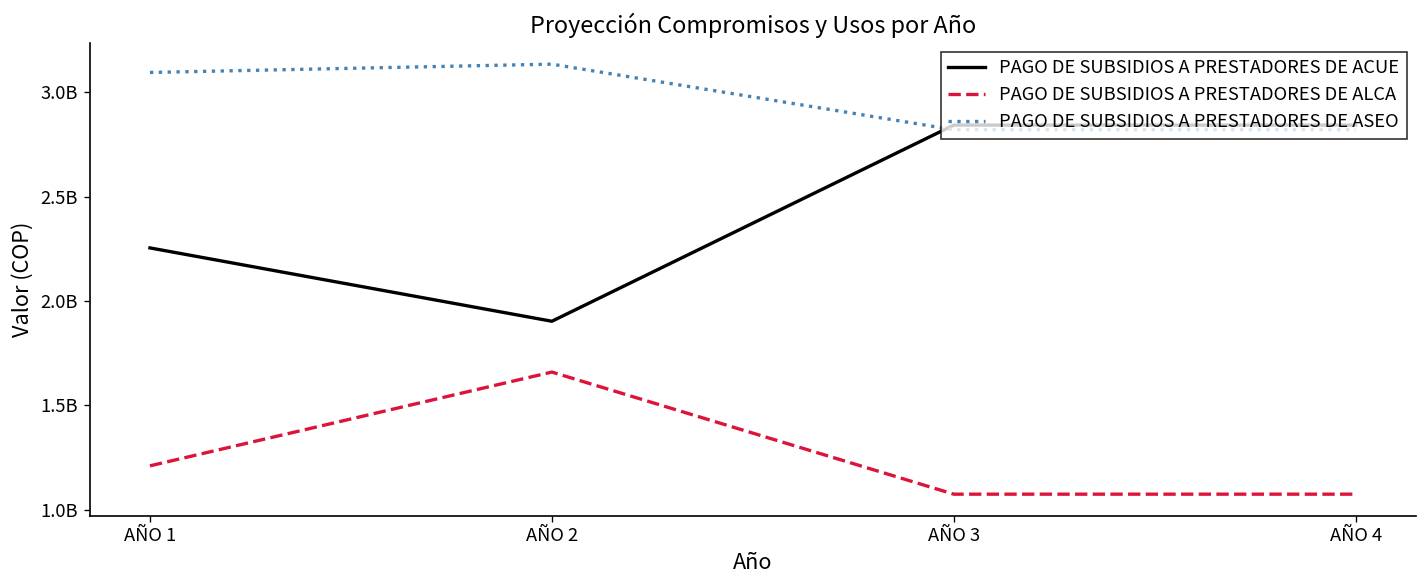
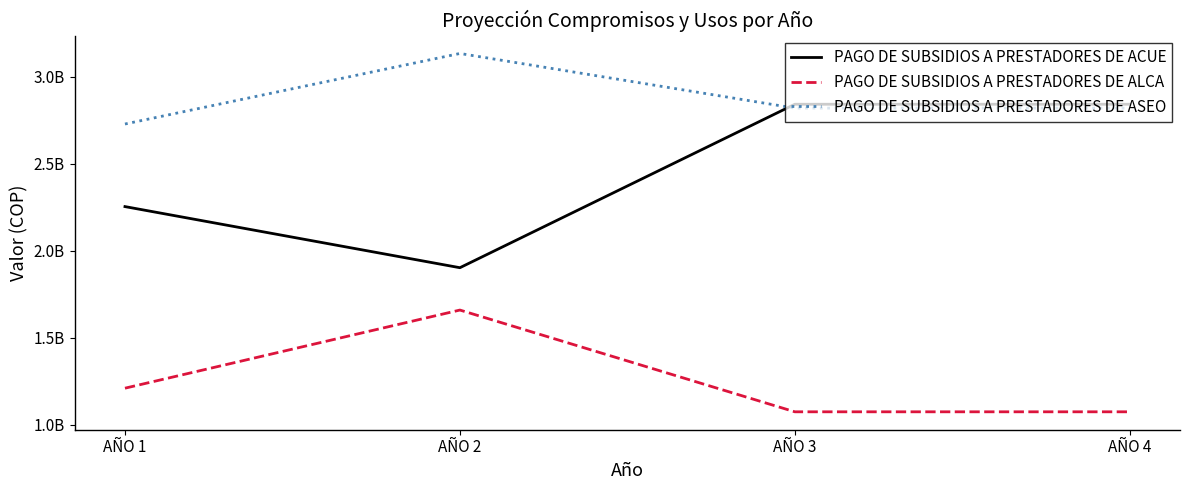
  {
    "PAGO DE SUBSIDIOS A PRESTADORES DE ACUE": {
      "AÑO 1": 2250000000,
      "AÑO 2": 1900000000
    },
    "PAGO DE SUBSIDIOS A PRESTADORES DE ALCA": {
      "AÑO 1": 1210000000,
      "AÑO 2": 1660000000,
      "AÑO 3": 1080000000,
      "AÑO 4": 1080000000
    },
    "PAGO DE SUBSIDIOS A PRESTADORES DE ASEO": {
-     "AÑO 1": 3090000000,
+     "AÑO 1": 2730000000,
      "AÑO 2": 3130000000
    }
  }
